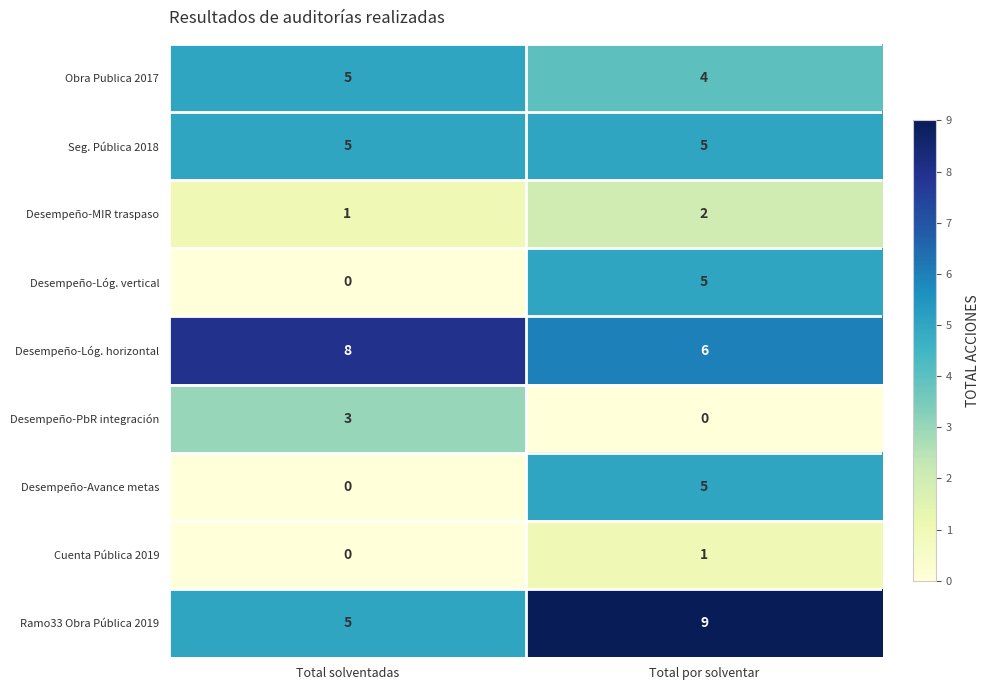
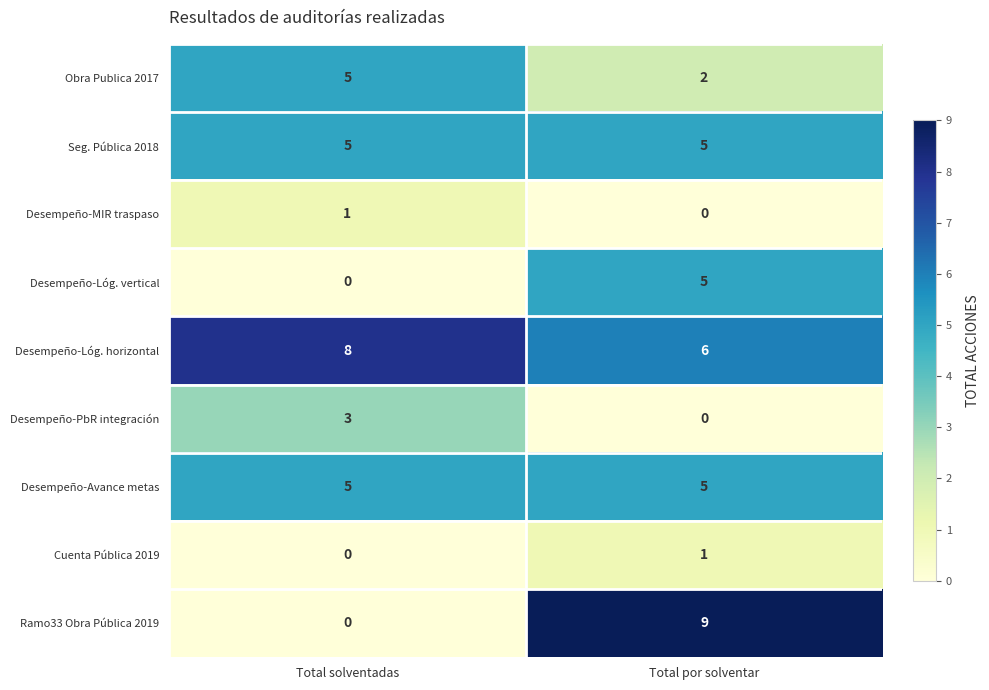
  {
    "Obra Publica 2017": {
      "Total solventadas": 5,
-     "Total por solventar": 4
+     "Total por solventar": 2
    },
    "Seg. Pública 2018": {
      "Total solventadas": 5,
      "Total por solventar": 5
    },
    "Desempeño-MIR traspaso": {
      "Total solventadas": 1,
-     "Total por solventar": 2
+     "Total por solventar": 0
    },
    "Desempeño-Lóg. vertical": {
      "Total solventadas": 0,
      "Total por solventar": 5
    },
    "Desempeño-Lóg. horizontal": {
      "Total solventadas": 8,
      "Total por solventar": 6
    },
    "Desempeño-PbR integración": {
      "Total solventadas": 3,
      "Total por solventar": 0
    },
    "Desempeño-Avance metas": {
-     "Total solventadas": 0,
+     "Total solventadas": 5,
      "Total por solventar": 5
    },
    "Cuenta Pública 2019": {
      "Total solventadas": 0,
      "Total por solventar": 1
    },
    "Ramo33 Obra Pública 2019": {
-     "Total solventadas": 5,
+     "Total solventadas": 0,
      "Total por solventar": 9
    }
  }
